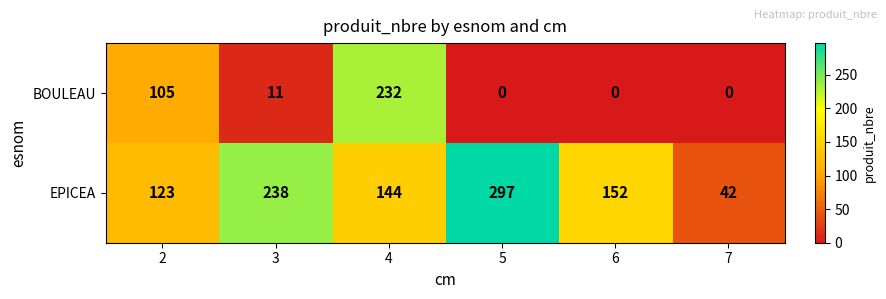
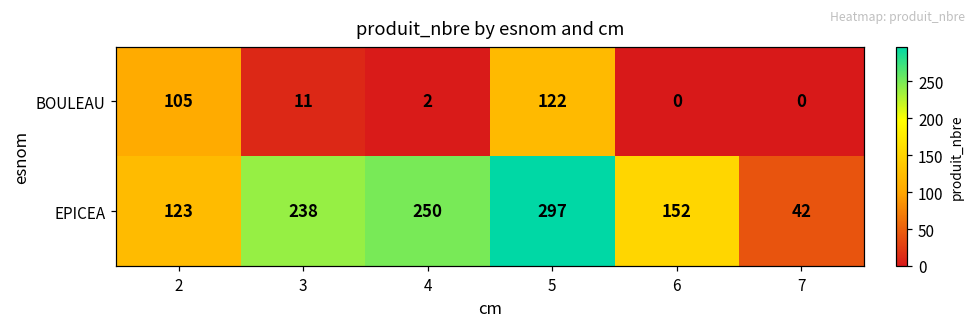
  {
    "BOULEAU": {
      "2": 105,
      "3": 11,
-     "4": 232,
-     "5": 0,
+     "4": 2,
+     "5": 122,
      "6": 0,
      "7": 0
    },
    "EPICEA": {
      "2": 123,
      "3": 238,
-     "4": 144,
+     "4": 250,
      "5": 297,
      "6": 152,
      "7": 42
    }
  }
